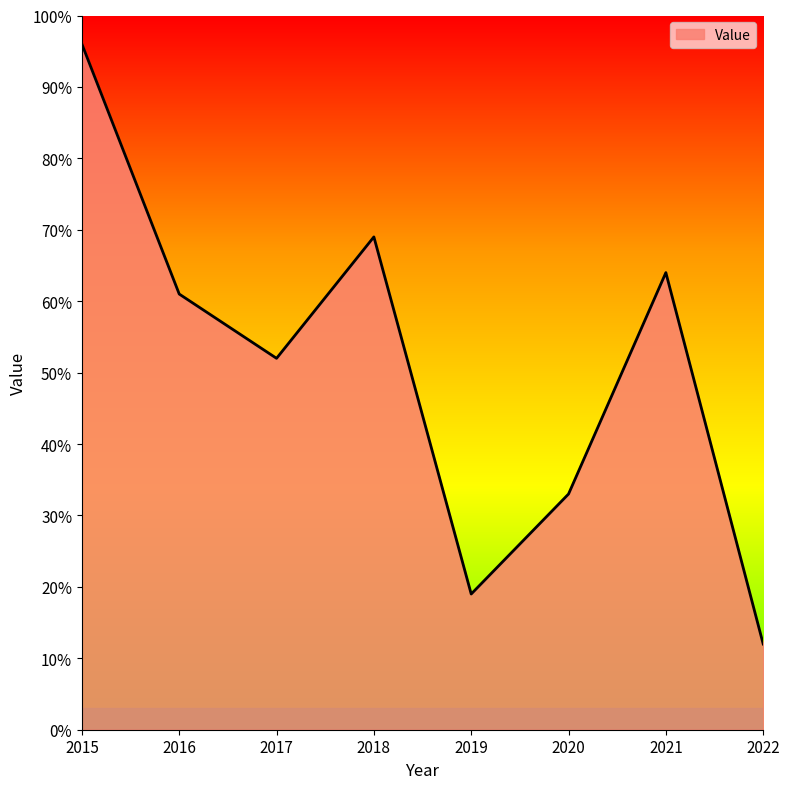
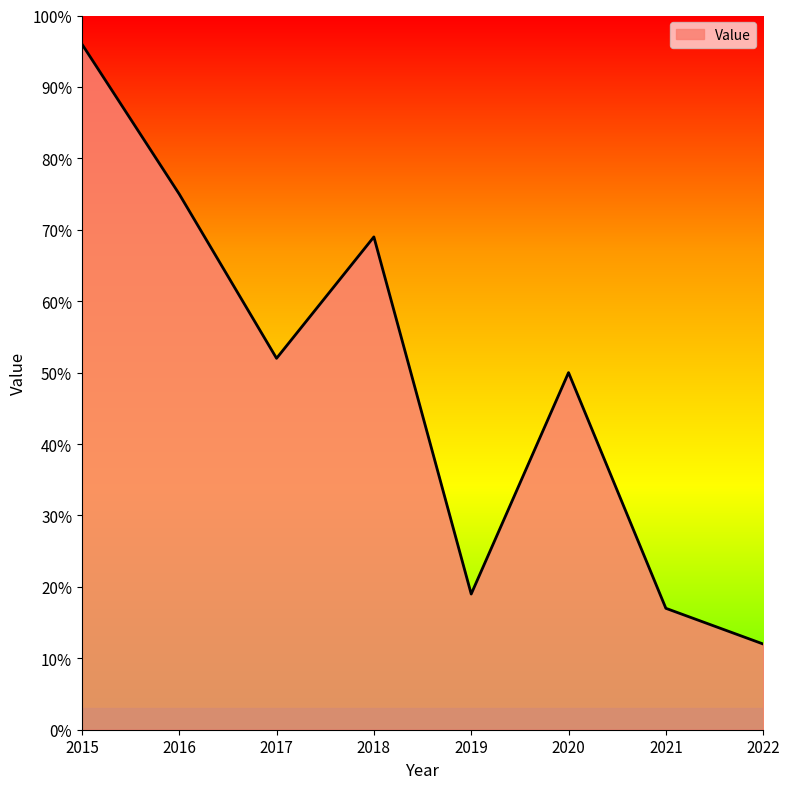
  {
    "2015": "96%",
-   "2016": "61%",
+   "2016": "75%",
    "2017": "52%",
    "2018": "69%",
    "2019": "19%",
-   "2020": "33%",
-   "2021": "64%",
+   "2020": "50%",
+   "2021": "17%",
    "2022": "12%"
  }
